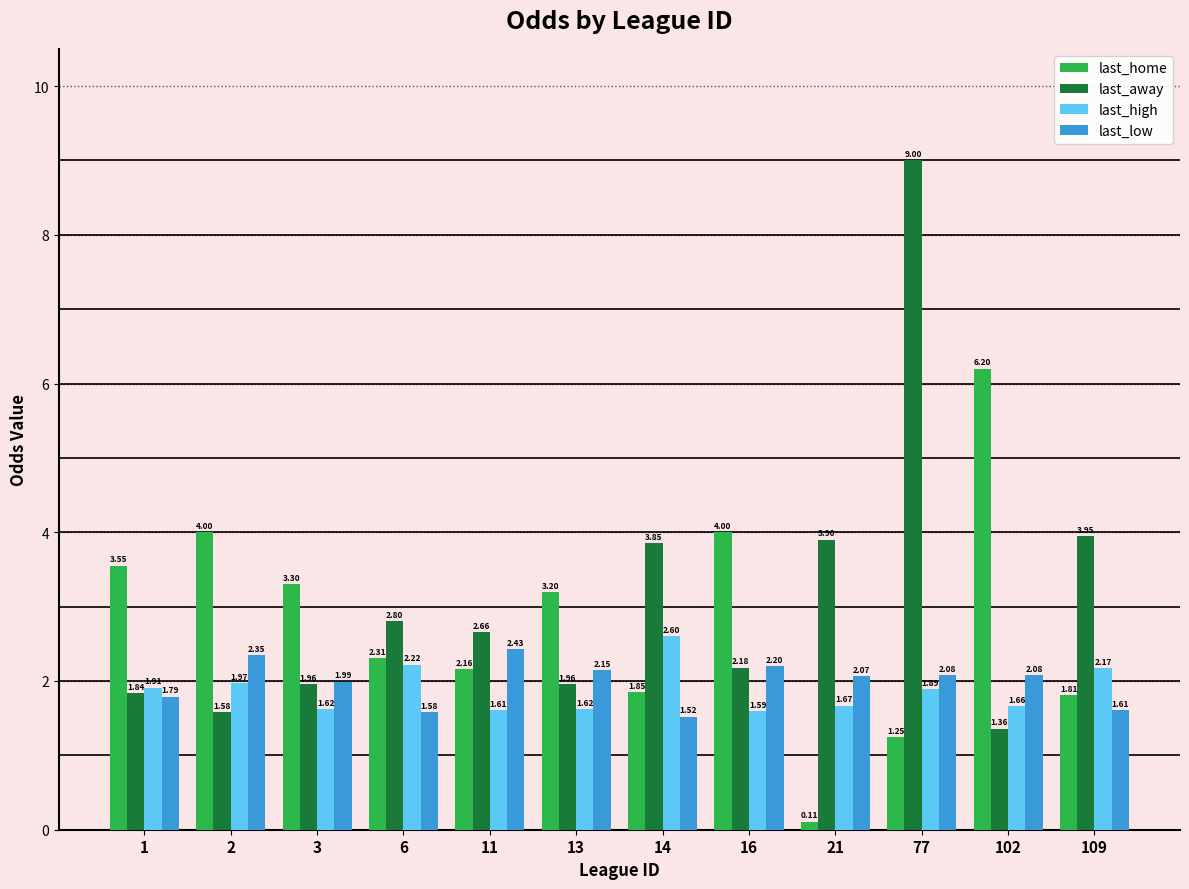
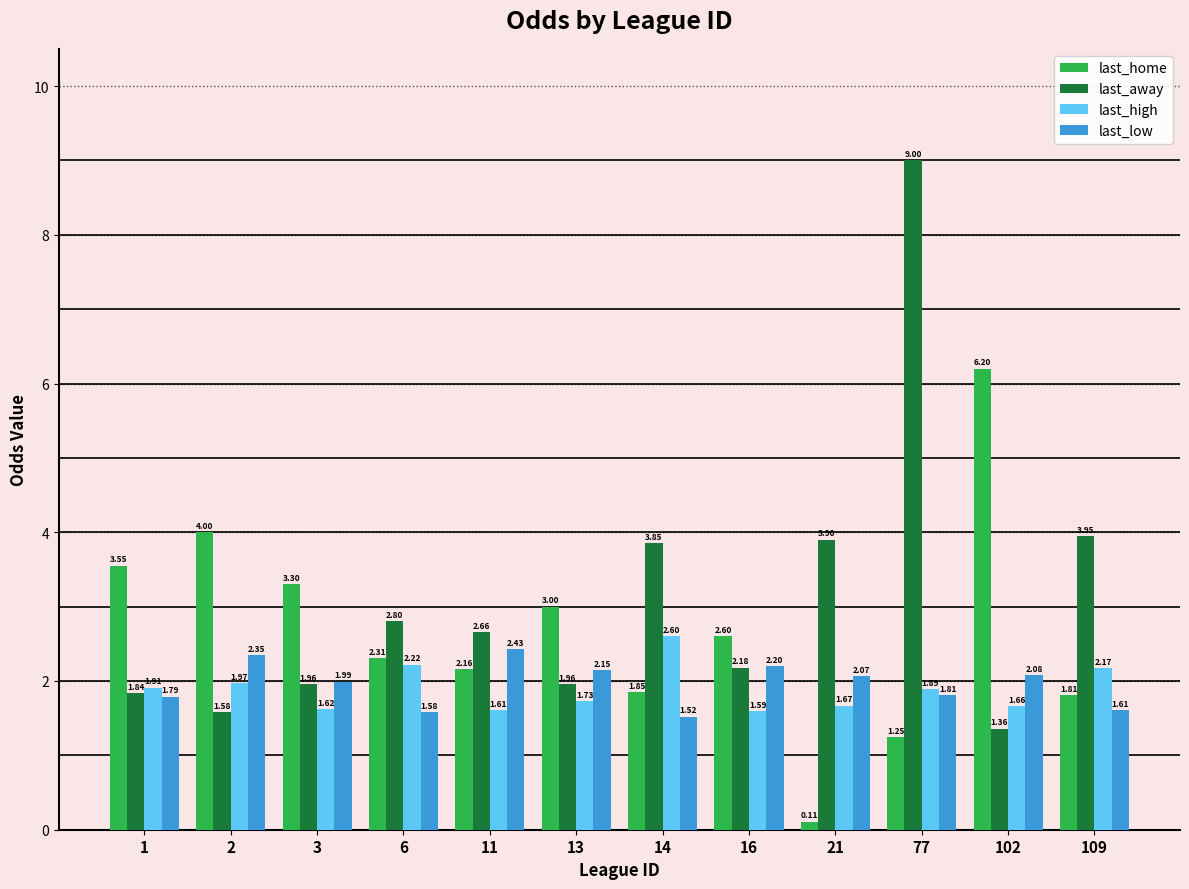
  {
    "last_home": {
      "1": 3.55,
      "2": 4.00,
      "3": 3.30,
      "6": 2.31,
      "11": 2.16,
-     "13": 3.20,
+     "13": 3.00,
      "14": 1.85,
-     "16": 4.00,
+     "16": 2.60,
      "21": 0.11,
      "77": 1.25,
      "102": 6.20,
      "109": 1.81
    },
    "last_away": {
      "1": 1.84,
      "2": 1.58,
      "3": 1.96,
      "6": 2.80,
      "11": 2.66,
      "13": 1.96,
      "14": 3.85,
      "16": 2.18,
      "21": 3.90,
      "77": 9.00,
      "102": 1.36,
      "109": 3.95
    },
    "last_high": {
      "1": 1.91,
      "2": 1.97,
      "3": 1.62,
      "6": 2.22,
      "11": 1.61,
-     "13": 1.62,
+     "13": 1.73,
      "14": 2.60,
      "16": 1.59,
      "21": 1.67,
      "77": 1.89,
      "102": 1.66,
      "109": 2.17
    },
    "last_low": {
      "1": 1.79,
      "2": 2.35,
      "3": 1.99,
      "6": 1.58,
      "11": 2.43,
      "13": 2.15,
      "14": 1.52,
      "16": 2.20,
      "21": 2.07,
-     "77": 2.08,
+     "77": 1.81,
      "102": 2.08,
      "109": 1.61
    }
  }
